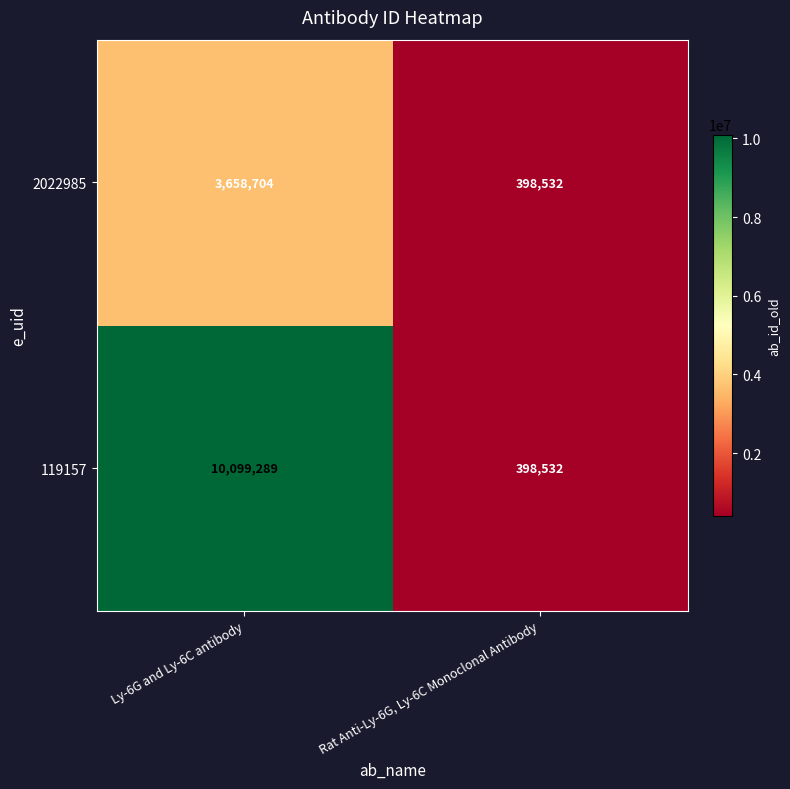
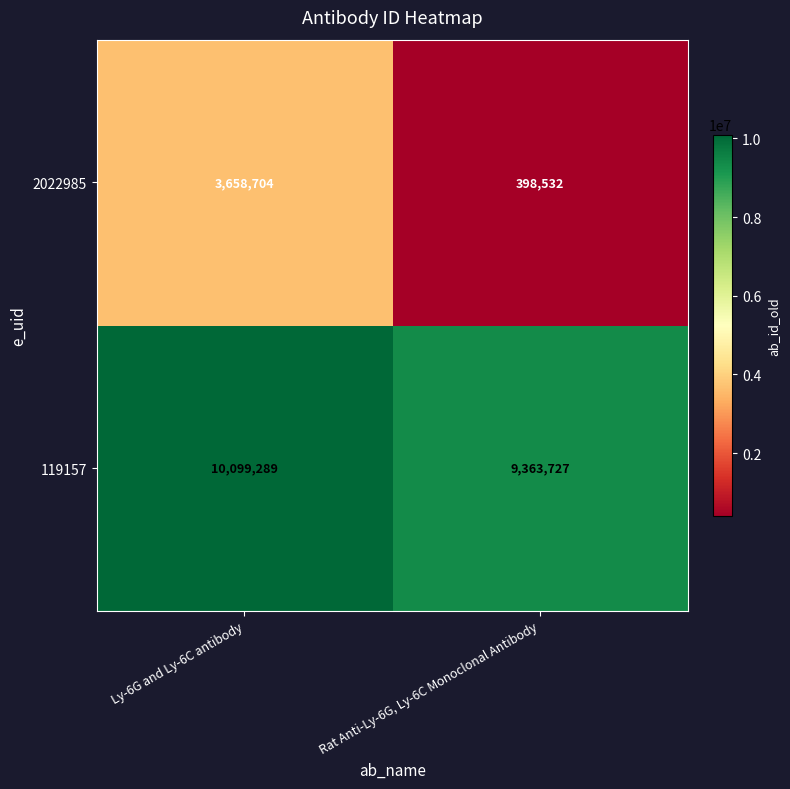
  {
    "2022985": {
      "Ly-6G and Ly-6C antibody": "3,658,704",
      "Rat Anti-Ly-6G, Ly-6C Monoclonal Antibody": "398,532"
    },
    "119157": {
      "Ly-6G and Ly-6C antibody": "10,099,289",
-     "Rat Anti-Ly-6G, Ly-6C Monoclonal Antibody": "398,532"
+     "Rat Anti-Ly-6G, Ly-6C Monoclonal Antibody": "9,363,727"
    }
  }
